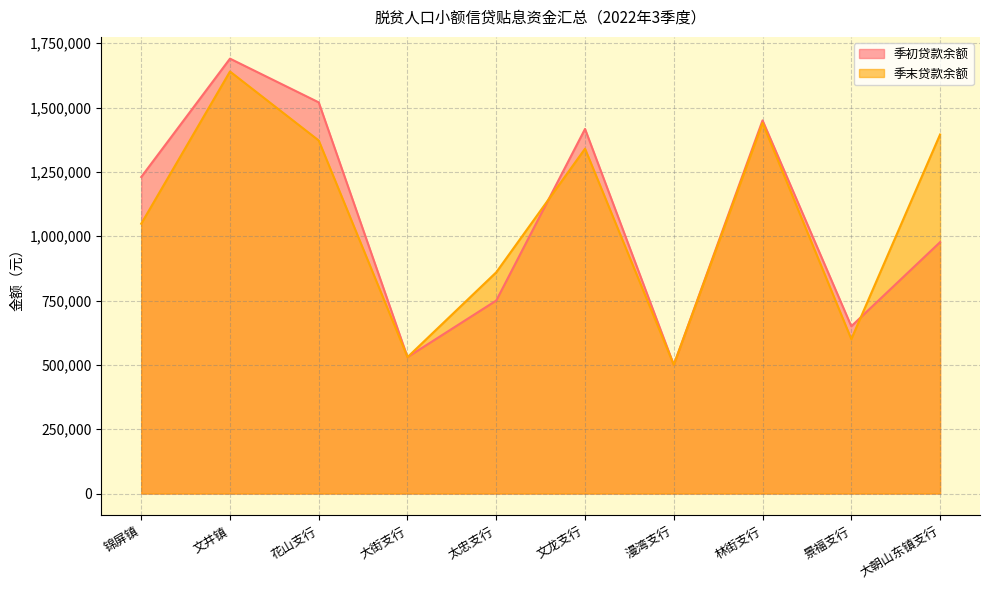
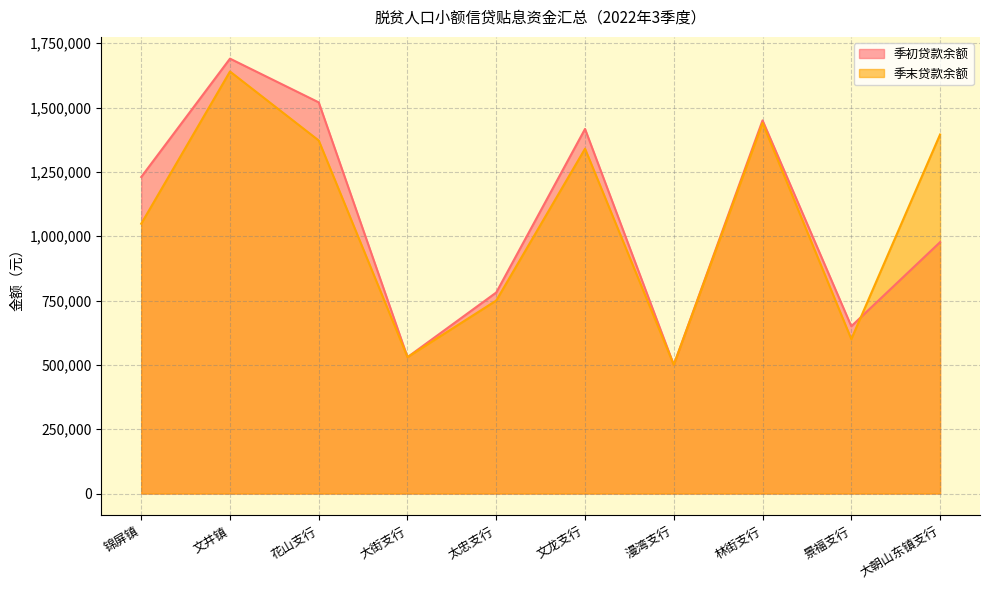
  {
    "季初贷款余额": {
      "锦屏镇": "1,230,000",
      "文井镇": "1,690,000",
      "花山支行": "1,520,000",
-     "太忠支行": "750,000",
+     "太忠支行": "780,000",
      "文龙支行": "1,420,000",
      "林街支行": "1,450,000",
      "景福支行": "650,000",
      "大朝山东镇支行": "980,000"
    },
    "季末贷款余额": {
      "锦屏镇": "1,050,000",
      "文井镇": "1,640,000",
      "花山支行": "1,370,000",
-     "太忠支行": "860,000",
+     "太忠支行": "750,000",
      "文龙支行": "1,340,000",
      "林街支行": "1,440,000",
      "景福支行": "600,000",
      "大朝山东镇支行": "1,400,000"
    }
  }
